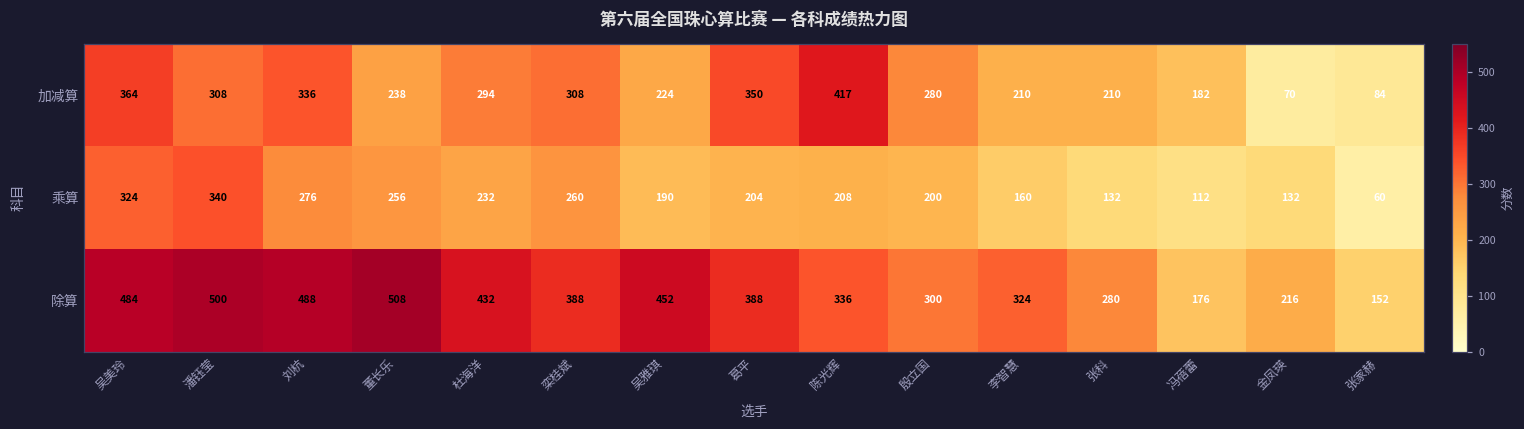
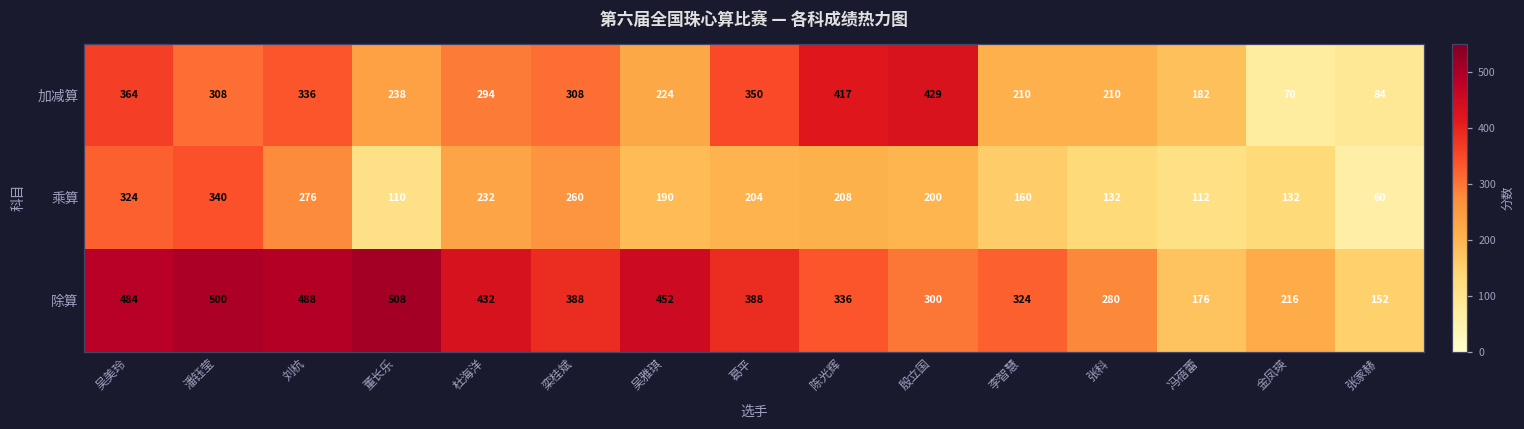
  {
    "加减算": {
      "吴美玲": 364,
      "潘钰莹": 308,
      "刘杭": 336,
      "董长乐": 238,
      "杜海洋": 294,
      "栾桂斌": 308,
      "吴雅琪": 224,
      "葛平": 350,
      "陈光辉": 417,
-     "殷立国": 280,
+     "殷立国": 429,
      "李智慧": 210,
      "张科": 210,
      "冯蓓蕾": 182,
      "金凤瑛": 70,
      "张家赫": 84
    },
    "乘算": {
      "吴美玲": 324,
      "潘钰莹": 340,
      "刘杭": 276,
-     "董长乐": 256,
+     "董长乐": 110,
      "杜海洋": 232,
      "栾桂斌": 260,
      "吴雅琪": 190,
      "葛平": 204,
      "陈光辉": 208,
      "殷立国": 200,
      "李智慧": 160,
      "张科": 132,
      "冯蓓蕾": 112,
      "金凤瑛": 132,
      "张家赫": 60
    },
    "除算": {
      "吴美玲": 484,
      "潘钰莹": 500,
      "刘杭": 488,
      "董长乐": 508,
      "杜海洋": 432,
      "栾桂斌": 388,
      "吴雅琪": 452,
      "葛平": 388,
      "陈光辉": 336,
      "殷立国": 300,
      "李智慧": 324,
      "张科": 280,
      "冯蓓蕾": 176,
      "金凤瑛": 216,
      "张家赫": 152
    }
  }
